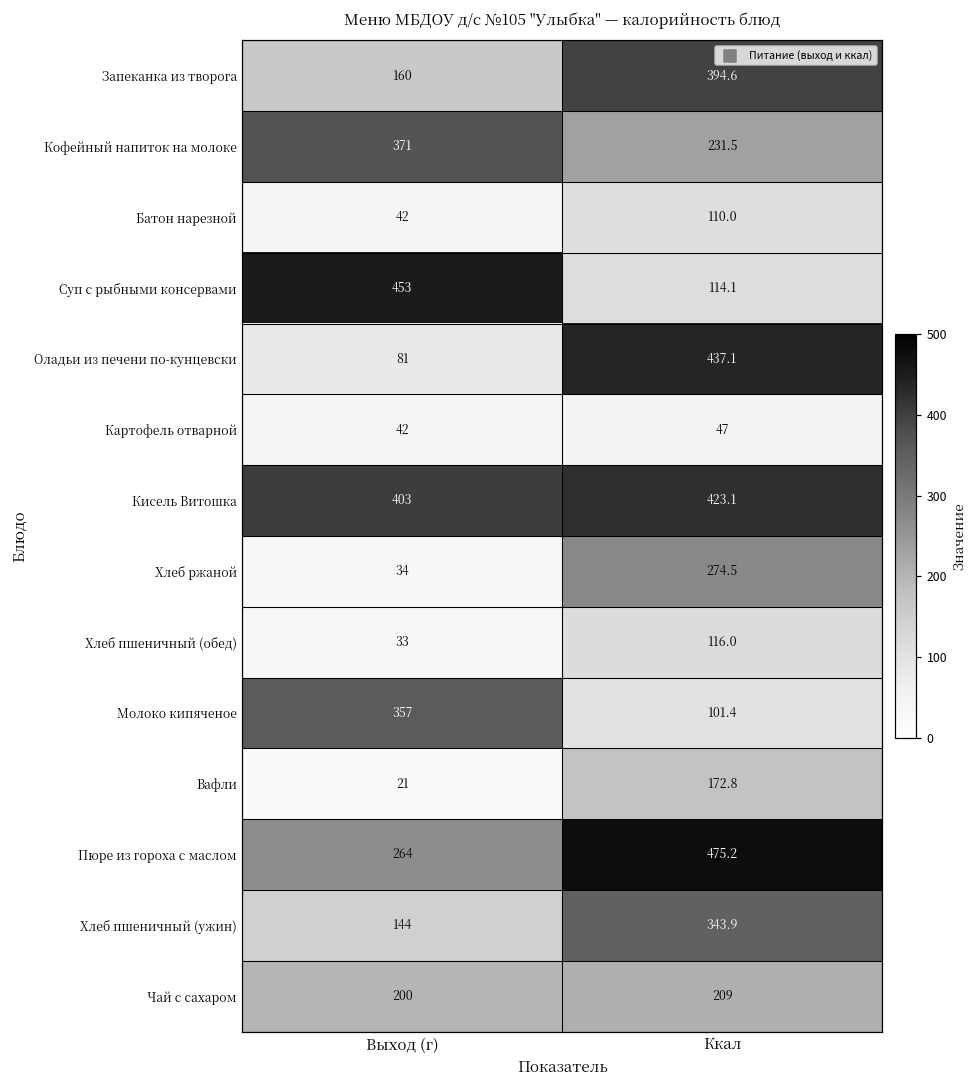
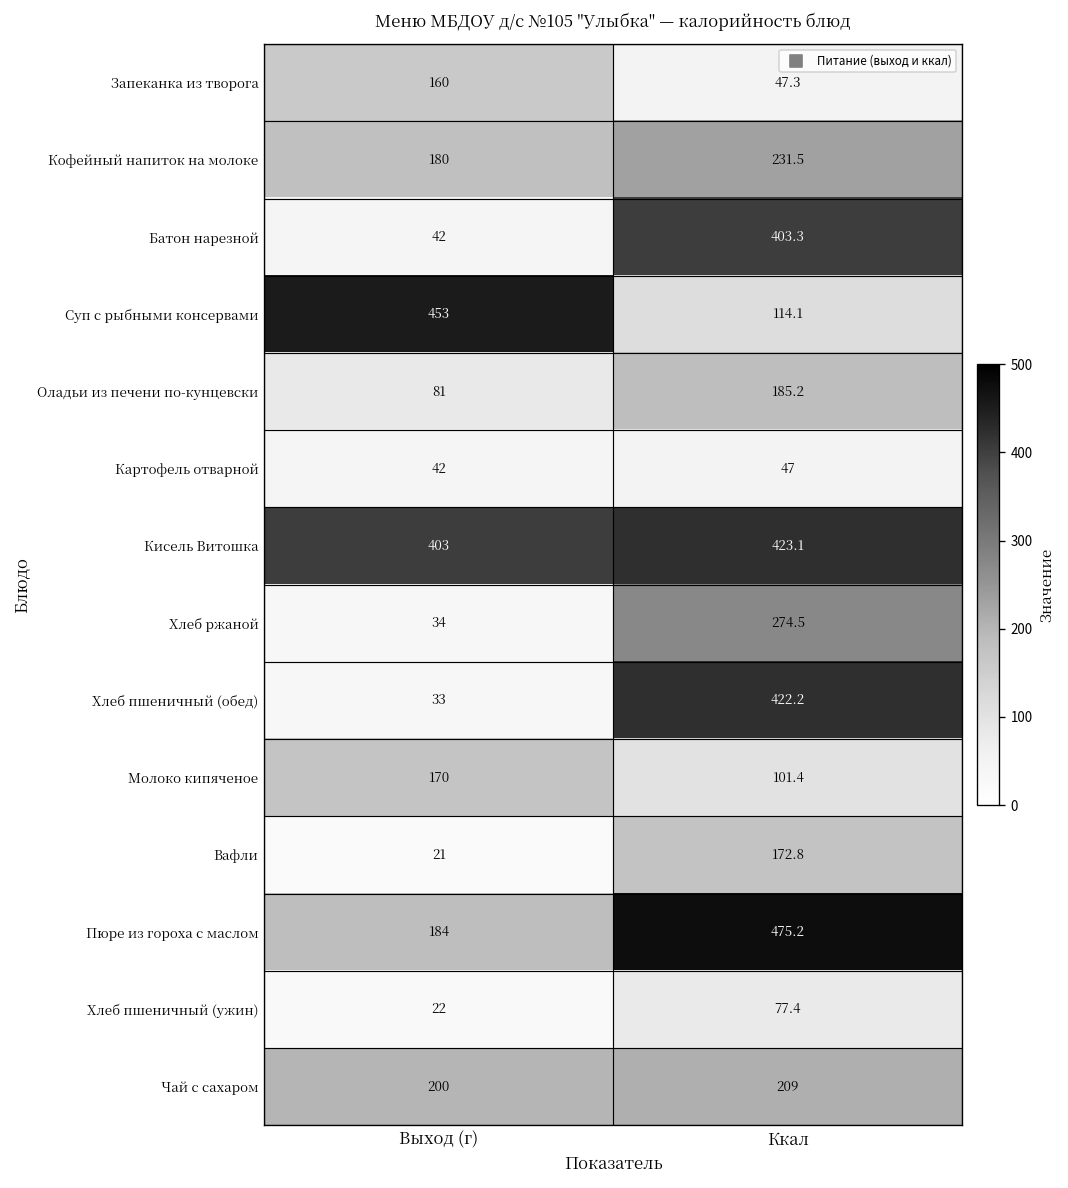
  {
    "Запеканка из творога": {
      "Выход (г)": 160,
-     "Ккал": 394.6
+     "Ккал": 47.3
    },
    "Кофейный напиток на молоке": {
-     "Выход (г)": 371,
+     "Выход (г)": 180,
      "Ккал": 231.5
    },
    "Батон нарезной": {
      "Выход (г)": 42,
-     "Ккал": 110.0
+     "Ккал": 403.3
    },
    "Суп с рыбными консервами": {
      "Выход (г)": 453,
      "Ккал": 114.1
    },
    "Оладьи из печени по-кунцевски": {
      "Выход (г)": 81,
-     "Ккал": 437.1
+     "Ккал": 185.2
    },
    "Картофель отварной": {
      "Выход (г)": 42,
      "Ккал": 47
    },
    "Кисель Витошка": {
      "Выход (г)": 403,
      "Ккал": 423.1
    },
    "Хлеб ржаной": {
      "Выход (г)": 34,
      "Ккал": 274.5
    },
    "Хлеб пшеничный (обед)": {
      "Выход (г)": 33,
-     "Ккал": 116.0
+     "Ккал": 422.2
    },
    "Молоко кипяченое": {
-     "Выход (г)": 357,
+     "Выход (г)": 170,
      "Ккал": 101.4
    },
    "Вафли": {
      "Выход (г)": 21,
      "Ккал": 172.8
    },
    "Пюре из гороха с маслом": {
-     "Выход (г)": 264,
+     "Выход (г)": 184,
      "Ккал": 475.2
    },
    "Хлеб пшеничный (ужин)": {
-     "Выход (г)": 144,
-     "Ккал": 343.9
+     "Выход (г)": 22,
+     "Ккал": 77.4
    },
    "Чай с сахаром": {
      "Выход (г)": 200,
      "Ккал": 209
    }
  }
